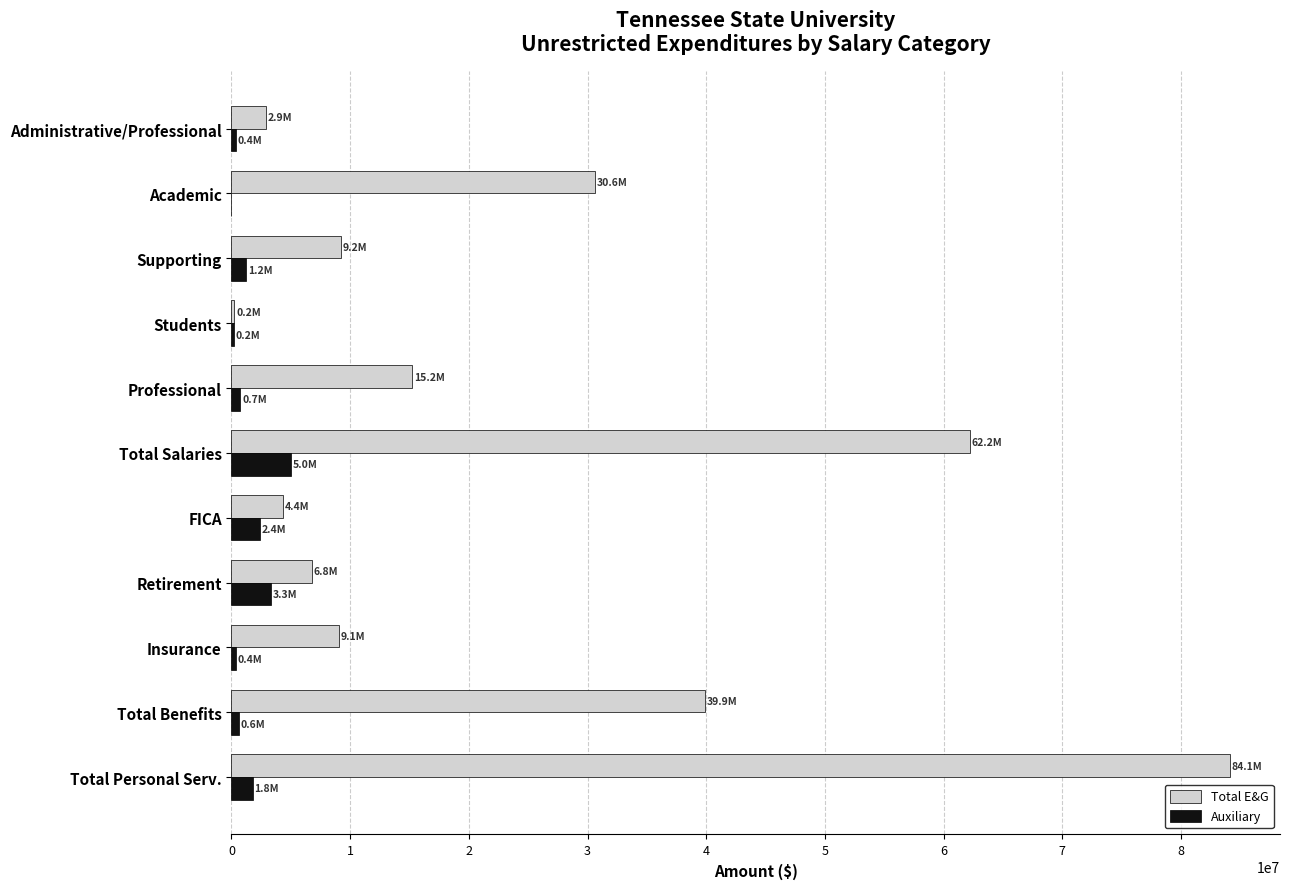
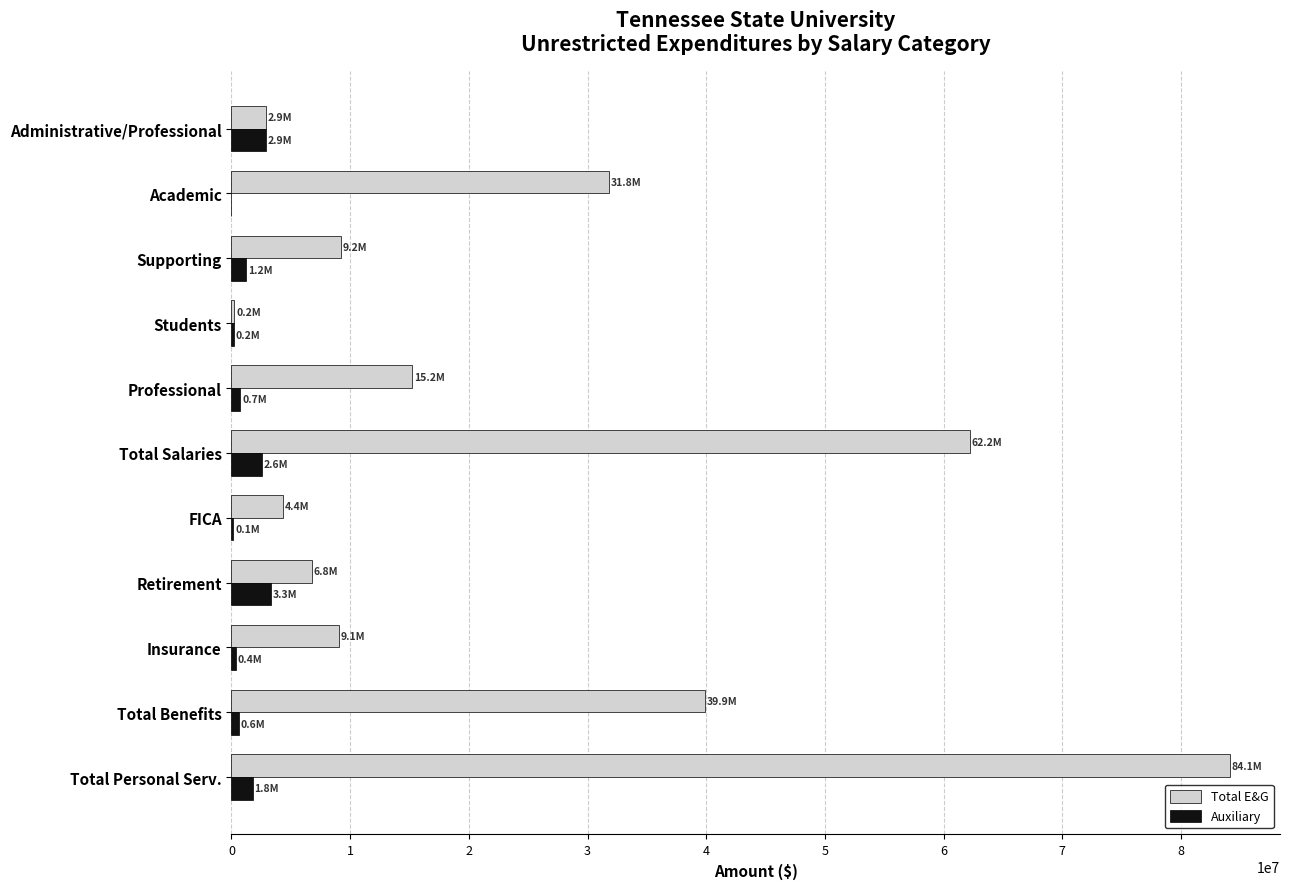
  {
    "Total E&G": {
      "Administrative/Professional": "2.9M",
-     "Academic": "30.6M",
+     "Academic": "31.8M",
      "Supporting": "9.2M",
      "Students": "0.2M",
      "Professional": "15.2M",
      "Total Salaries": "62.2M",
      "FICA": "4.4M",
      "Retirement": "6.8M",
      "Insurance": "9.1M",
      "Total Benefits": "39.9M",
      "Total Personal Serv.": "84.1M"
    },
    "Auxiliary": {
-     "Administrative/Professional": "0.4M",
+     "Administrative/Professional": "2.9M",
      "Supporting": "1.2M",
      "Students": "0.2M",
      "Professional": "0.7M",
-     "Total Salaries": "5.0M",
-     "FICA": "2.4M",
+     "Total Salaries": "2.6M",
+     "FICA": "0.1M",
      "Retirement": "3.3M",
      "Insurance": "0.4M",
      "Total Benefits": "0.6M",
      "Total Personal Serv.": "1.8M"
    }
  }
